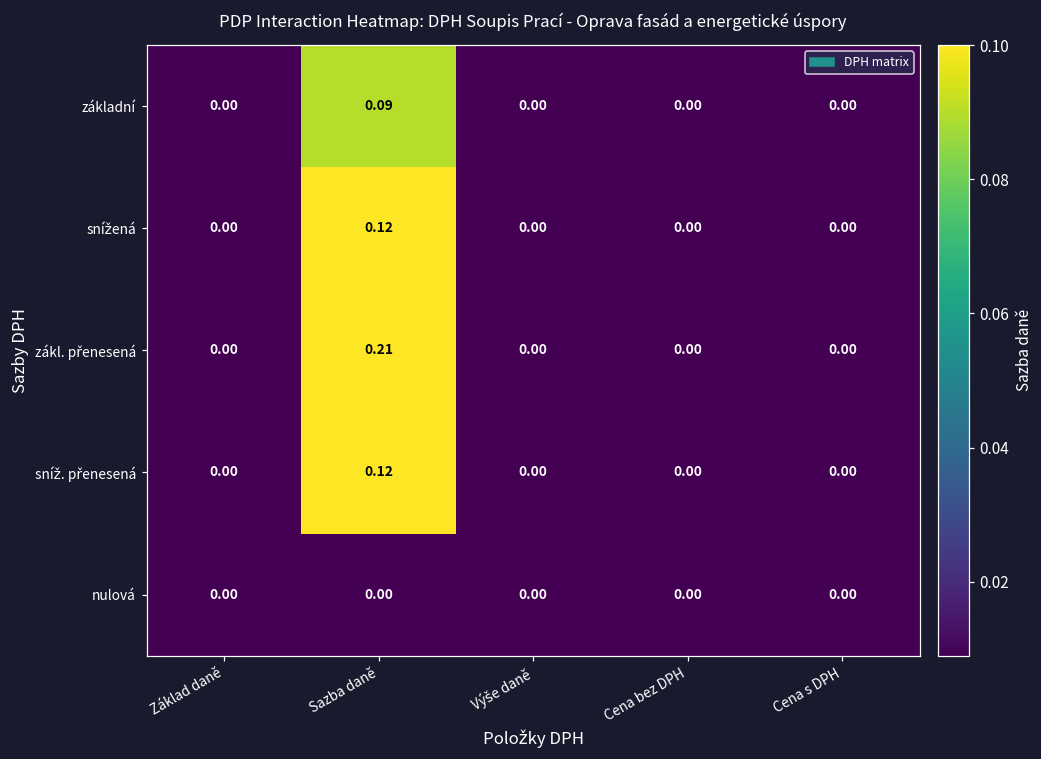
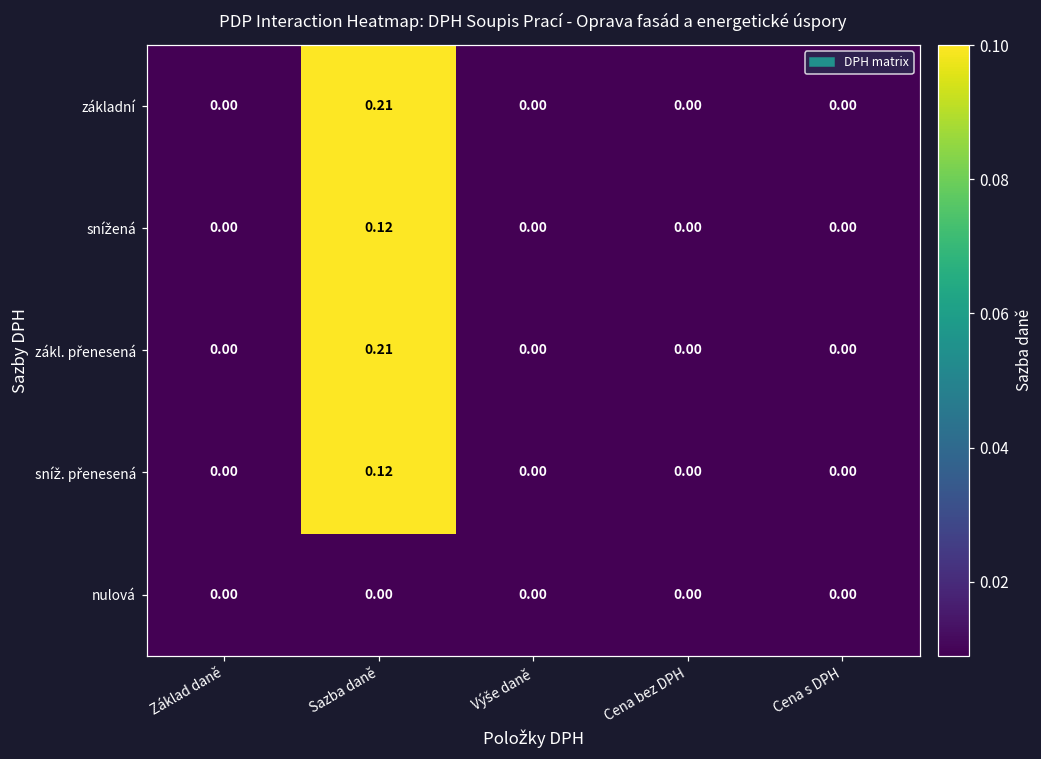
  {
    "základní": {
      "Základ daně": 0.00,
-     "Sazba daně": 0.09,
+     "Sazba daně": 0.21,
      "Výše daně": 0.00,
      "Cena bez DPH": 0.00,
      "Cena s DPH": 0.00
    },
    "snížená": {
      "Základ daně": 0.00,
      "Sazba daně": 0.12,
      "Výše daně": 0.00,
      "Cena bez DPH": 0.00,
      "Cena s DPH": 0.00
    },
    "zákl. přenesená": {
      "Základ daně": 0.00,
      "Sazba daně": 0.21,
      "Výše daně": 0.00,
      "Cena bez DPH": 0.00,
      "Cena s DPH": 0.00
    },
    "sníž. přenesená": {
      "Základ daně": 0.00,
      "Sazba daně": 0.12,
      "Výše daně": 0.00,
      "Cena bez DPH": 0.00,
      "Cena s DPH": 0.00
    },
    "nulová": {
      "Základ daně": 0.00,
      "Sazba daně": 0.00,
      "Výše daně": 0.00,
      "Cena bez DPH": 0.00,
      "Cena s DPH": 0.00
    }
  }
